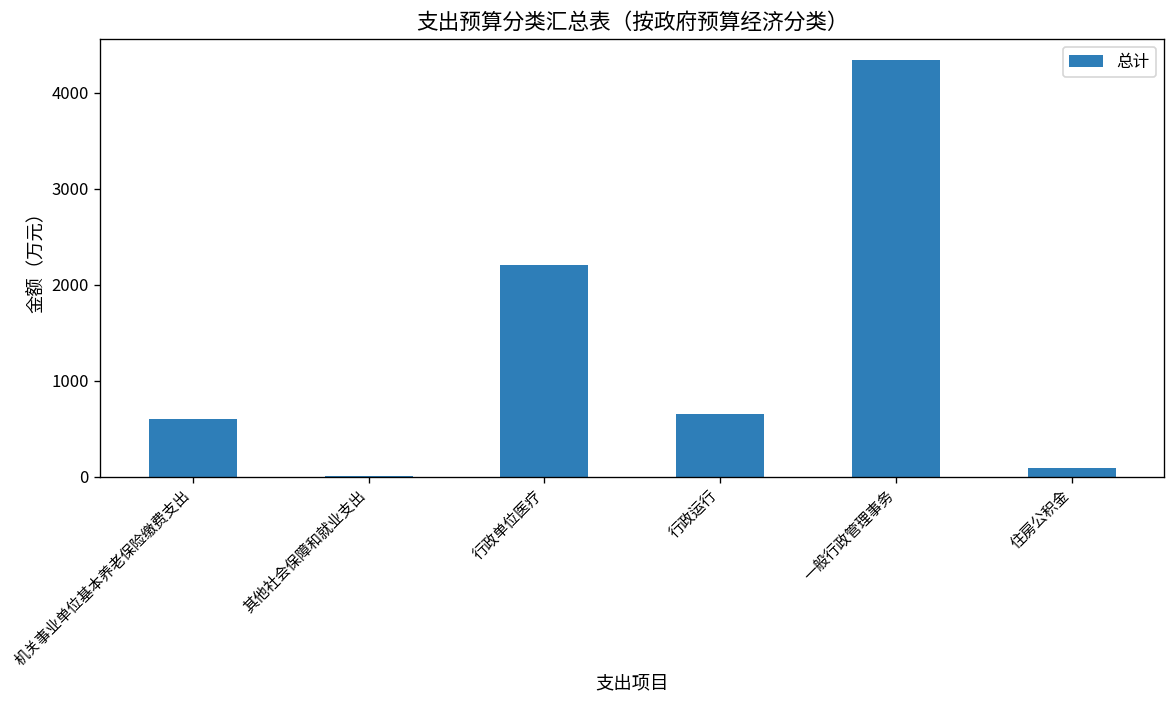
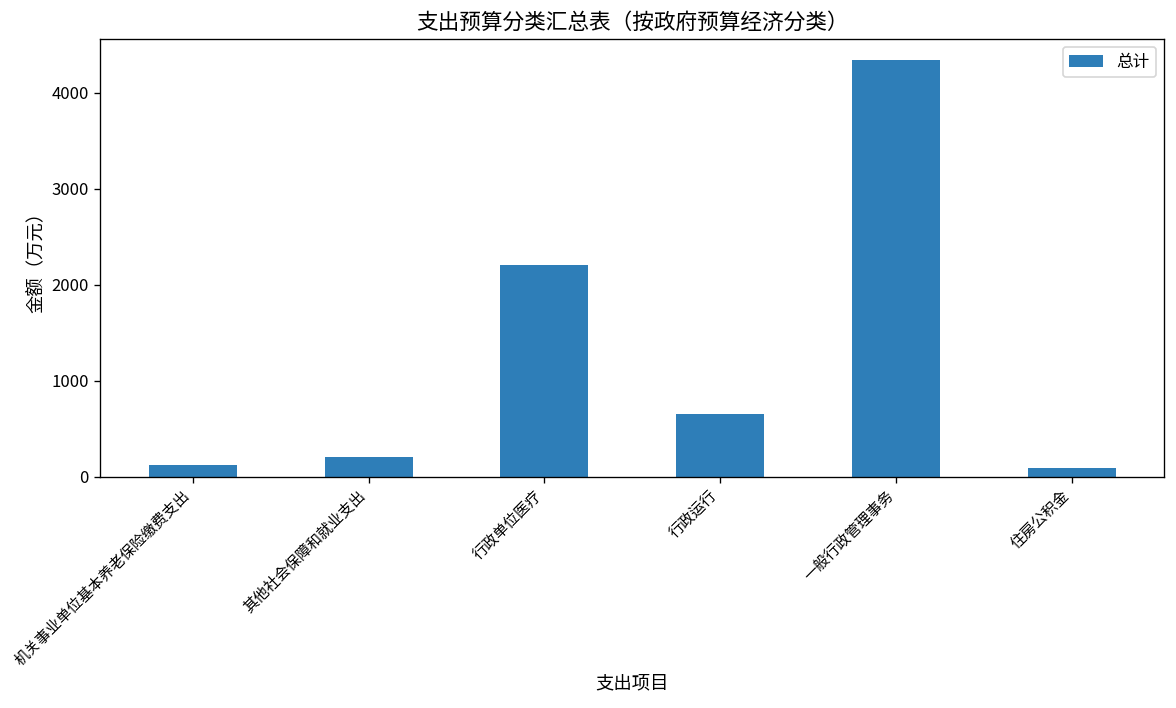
  {
-   "机关事业单位基本养老保险缴费支出": 600,
-   "其他社会保障和就业支出": 0,
+   "机关事业单位基本养老保险缴费支出": 100,
+   "其他社会保障和就业支出": 200,
    "行政单位医疗": 2200,
    "行政运行": 600,
    "一般行政管理事务": 4300,
    "住房公积金": 100
  }
